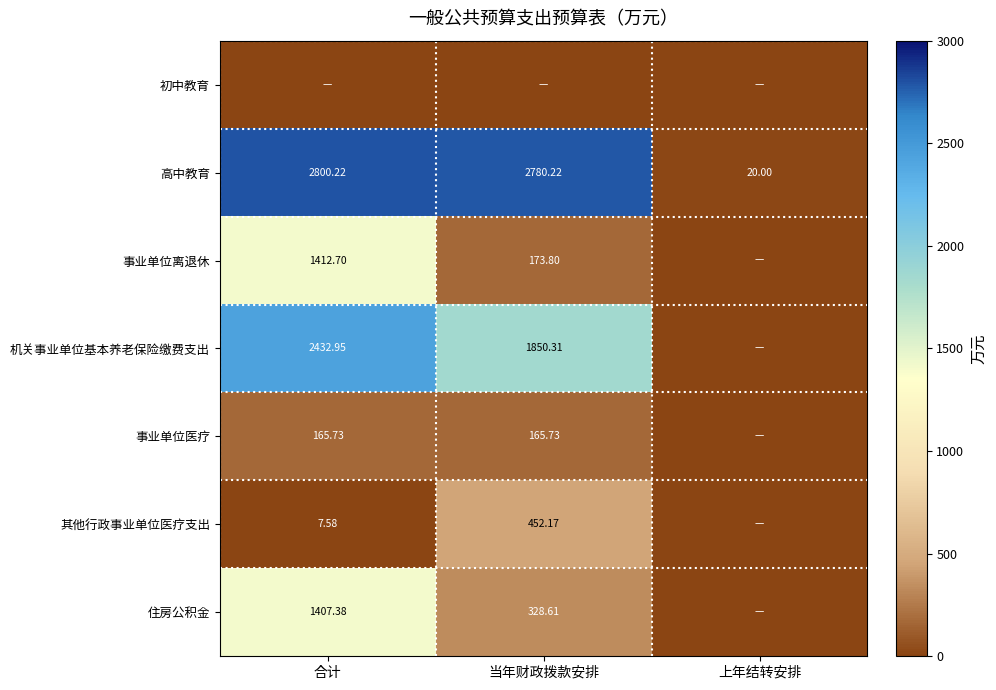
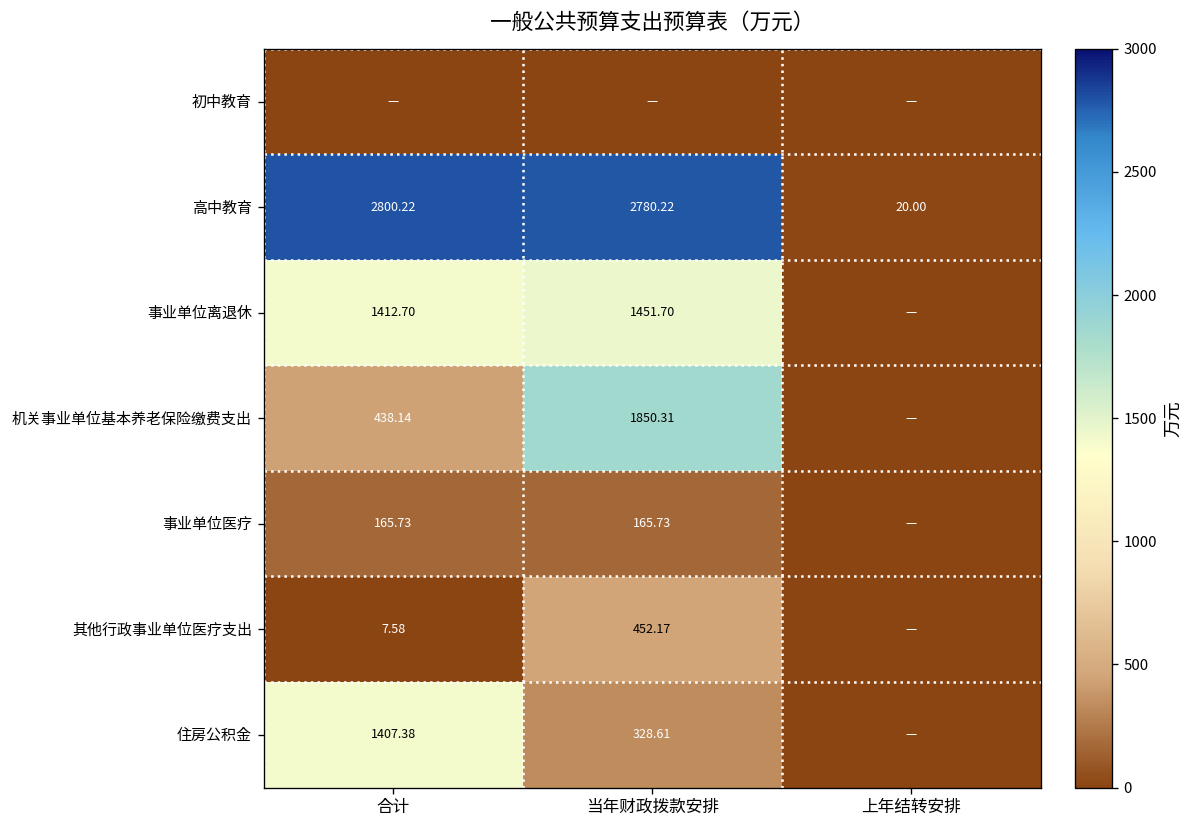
  {
    "高中教育": {
      "合计": 2800.22,
      "当年财政拨款安排": 2780.22,
      "上年结转安排": 20.00
    },
    "事业单位离退休": {
      "合计": 1412.70,
-     "当年财政拨款安排": 173.80
+     "当年财政拨款安排": 1451.70
    },
    "机关事业单位基本养老保险缴费支出": {
-     "合计": 2432.95,
+     "合计": 438.14,
      "当年财政拨款安排": 1850.31
    },
    "事业单位医疗": {
      "合计": 165.73,
      "当年财政拨款安排": 165.73
    },
    "其他行政事业单位医疗支出": {
      "合计": 7.58,
      "当年财政拨款安排": 452.17
    },
    "住房公积金": {
      "合计": 1407.38,
      "当年财政拨款安排": 328.61
    }
  }
